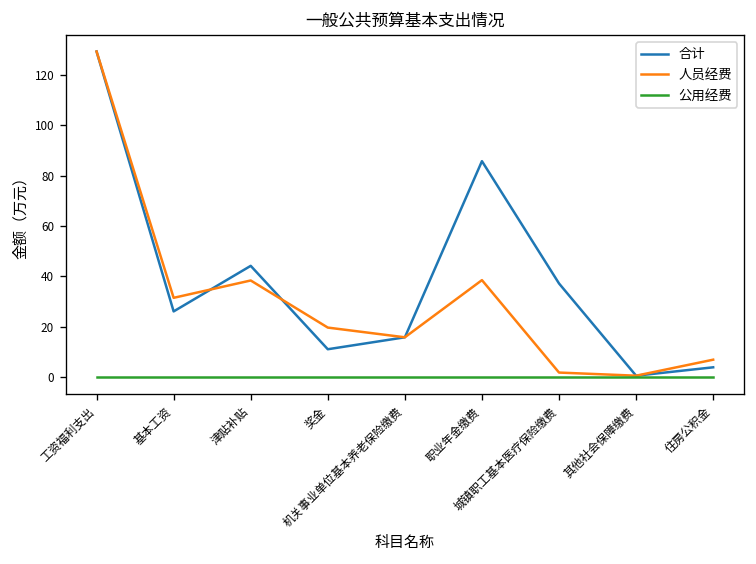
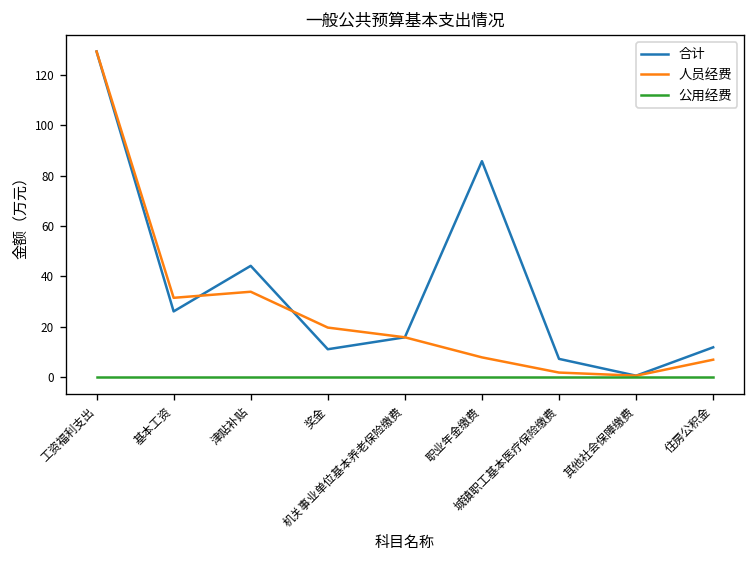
  {
    "合计": {
      "基本工资": 26,
      "津贴补贴": 44,
      "奖金": 11,
      "职业年金缴费": 86,
-     "城镇职工基本医疗保险缴费": 37,
-     "住房公积金": 4
+     "城镇职工基本医疗保险缴费": 7,
+     "住房公积金": 12
    },
    "人员经费": {
      "基本工资": 32,
-     "津贴补贴": 38,
+     "津贴补贴": 34,
      "奖金": 20,
-     "职业年金缴费": 39,
+     "职业年金缴费": 8,
      "城镇职工基本医疗保险缴费": 2,
      "住房公积金": 7
    },
    "公用经费": {
      "工资福利支出": 0,
      "基本工资": 0,
      "津贴补贴": 0,
      "奖金": 0,
      "机关事业单位基本养老保险缴费": 0,
      "职业年金缴费": 0,
      "城镇职工基本医疗保险缴费": 0,
      "住房公积金": 0
    }
  }
